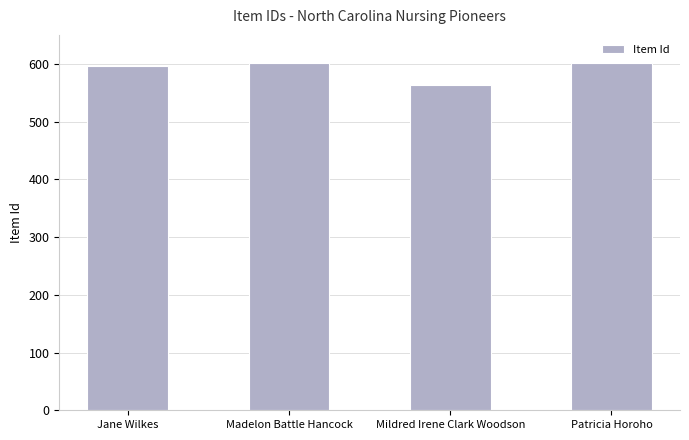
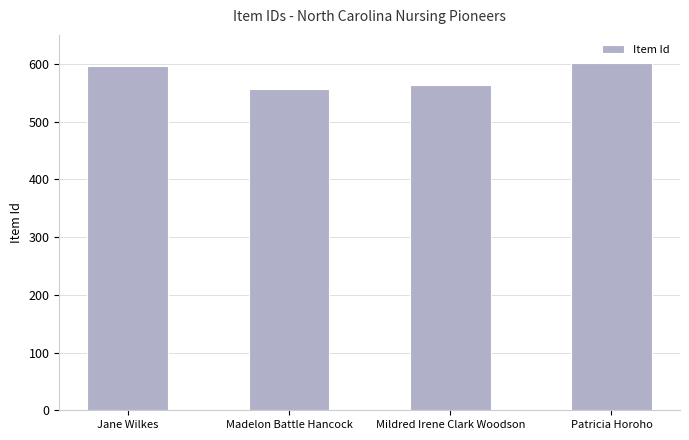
  {
    "Jane Wilkes": 600,
-   "Madelon Battle Hancock": 600,
+   "Madelon Battle Hancock": 560,
    "Mildred Irene Clark Woodson": 560,
    "Patricia Horoho": 600
  }
